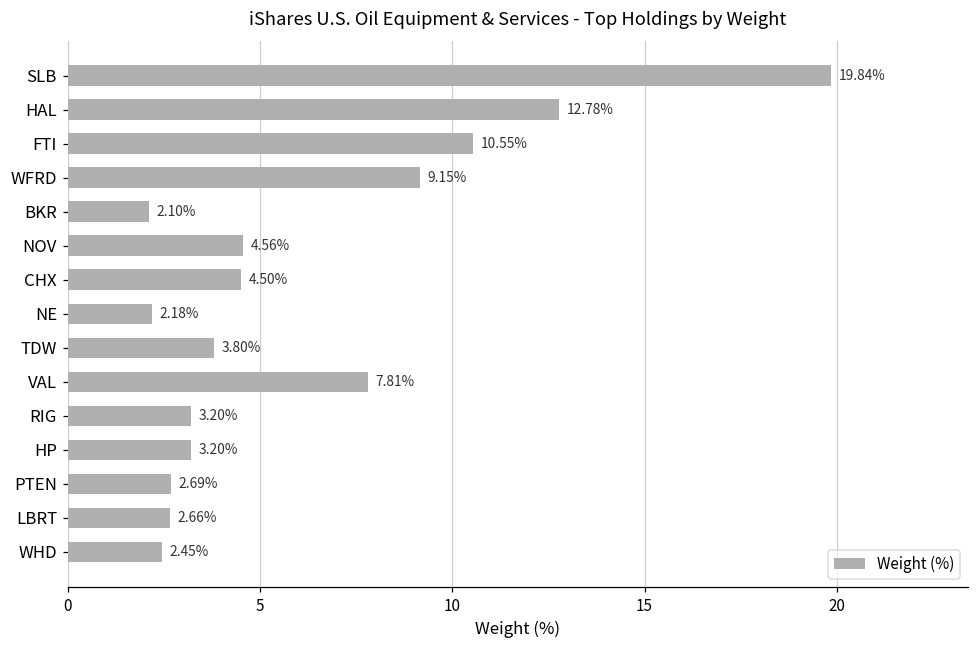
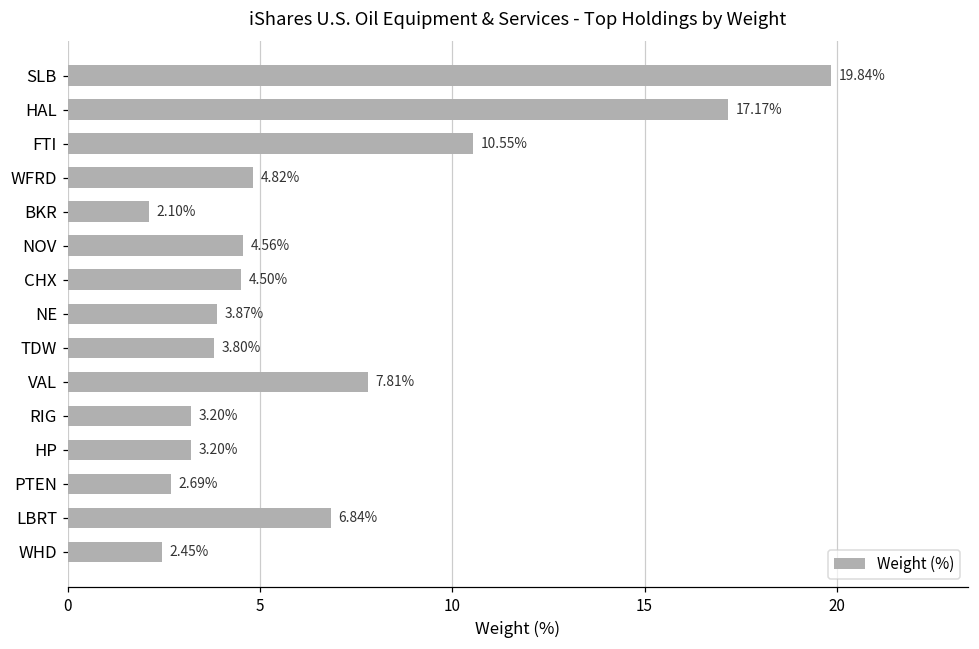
  {
    "SLB": "19.84%",
-   "HAL": "12.78%",
+   "HAL": "17.17%",
    "FTI": "10.55%",
-   "WFRD": "9.15%",
+   "WFRD": "4.82%",
    "BKR": "2.10%",
    "NOV": "4.56%",
    "CHX": "4.50%",
-   "NE": "2.18%",
+   "NE": "3.87%",
    "TDW": "3.80%",
    "VAL": "7.81%",
    "RIG": "3.20%",
    "HP": "3.20%",
    "PTEN": "2.69%",
-   "LBRT": "2.66%",
+   "LBRT": "6.84%",
    "WHD": "2.45%"
  }
